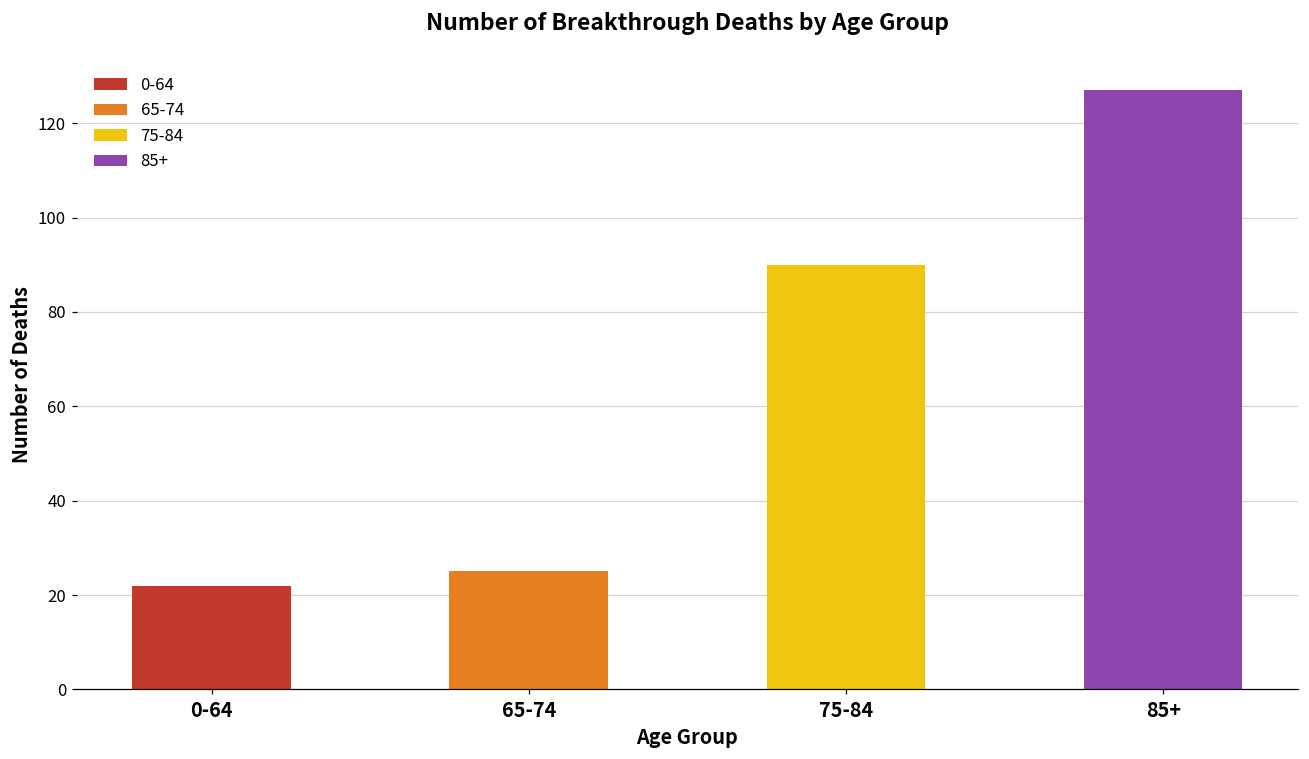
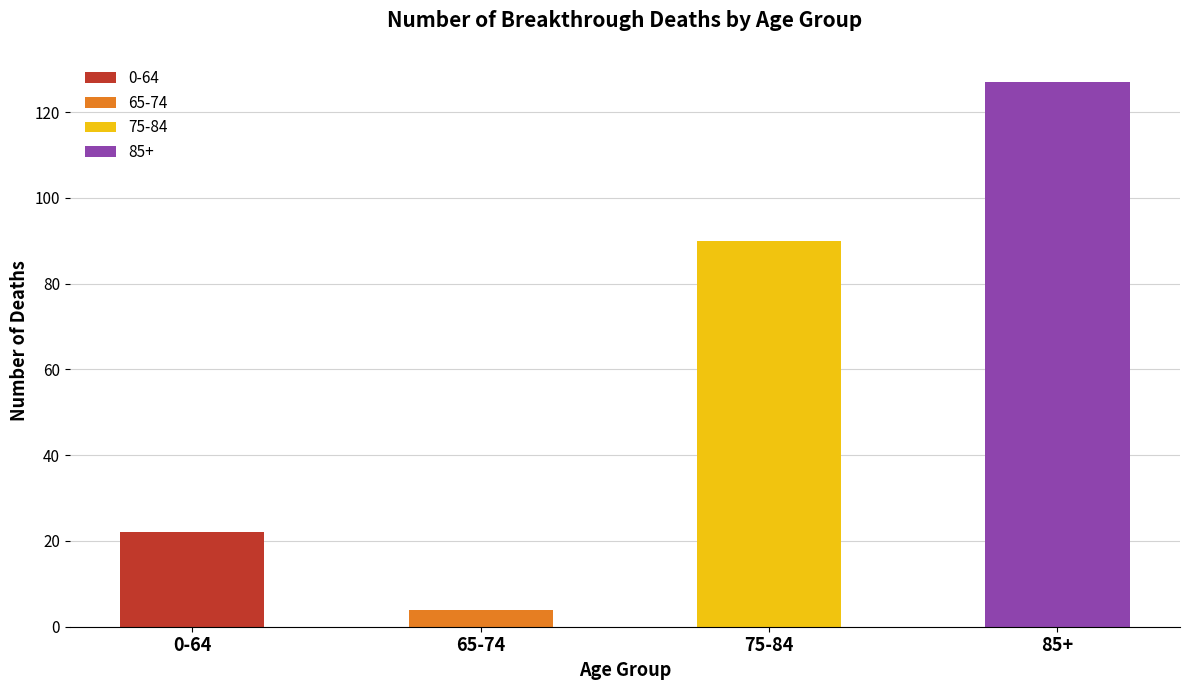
  {
    "0-64": 22,
-   "65-74": 25,
+   "65-74": 4,
    "75-84": 90,
    "85+": 127
  }
